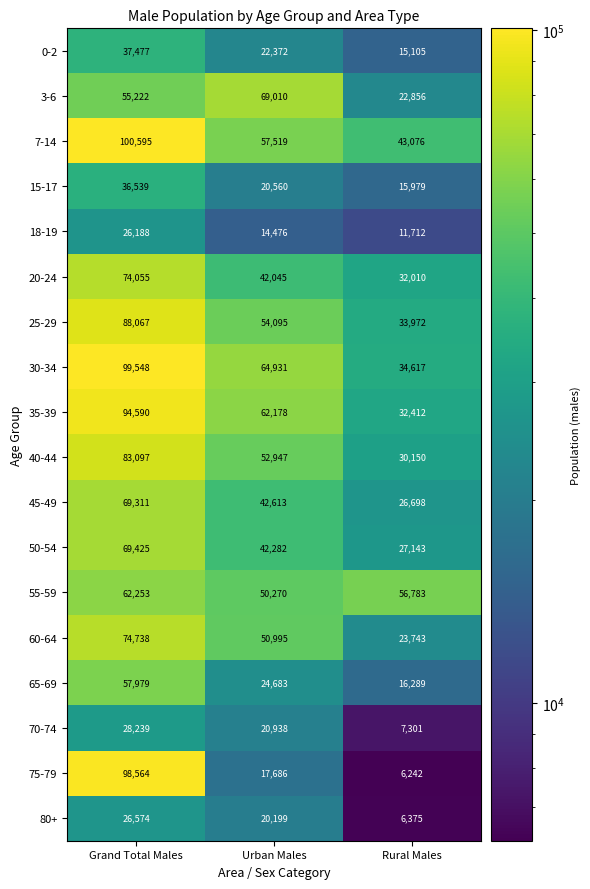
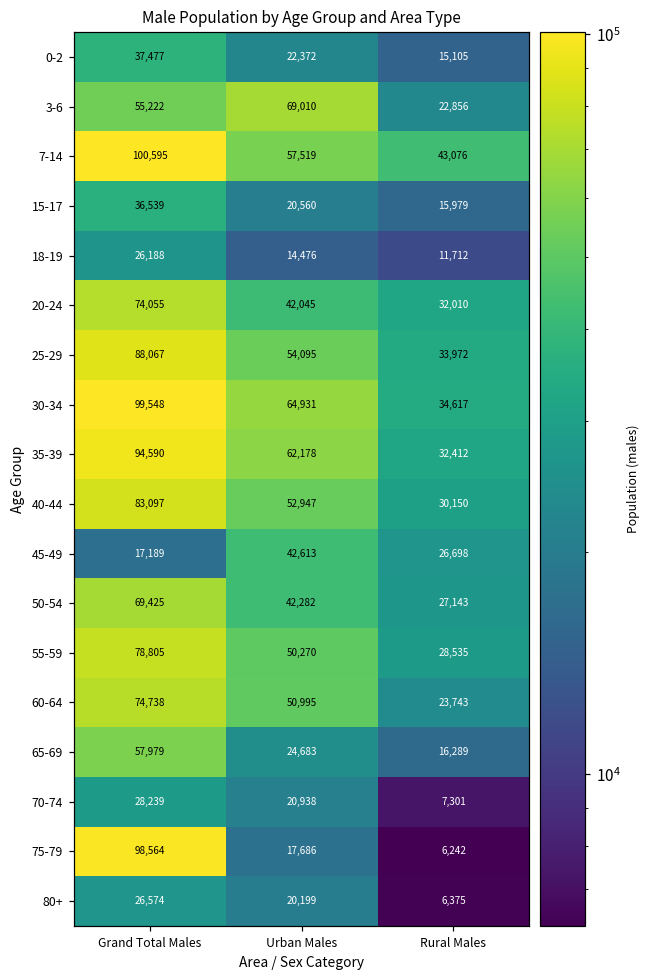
  {
    "0-2": {
      "Grand Total Males": "37,477",
      "Urban Males": "22,372",
      "Rural Males": "15,105"
    },
    "3-6": {
      "Grand Total Males": "55,222",
      "Urban Males": "69,010",
      "Rural Males": "22,856"
    },
    "7-14": {
      "Grand Total Males": "100,595",
      "Urban Males": "57,519",
      "Rural Males": "43,076"
    },
    "15-17": {
      "Grand Total Males": "36,539",
      "Urban Males": "20,560",
      "Rural Males": "15,979"
    },
    "18-19": {
      "Grand Total Males": "26,188",
      "Urban Males": "14,476",
      "Rural Males": "11,712"
    },
    "20-24": {
      "Grand Total Males": "74,055",
      "Urban Males": "42,045",
      "Rural Males": "32,010"
    },
    "25-29": {
      "Grand Total Males": "88,067",
      "Urban Males": "54,095",
      "Rural Males": "33,972"
    },
    "30-34": {
      "Grand Total Males": "99,548",
      "Urban Males": "64,931",
      "Rural Males": "34,617"
    },
    "35-39": {
      "Grand Total Males": "94,590",
      "Urban Males": "62,178",
      "Rural Males": "32,412"
    },
    "40-44": {
      "Grand Total Males": "83,097",
      "Urban Males": "52,947",
      "Rural Males": "30,150"
    },
    "45-49": {
-     "Grand Total Males": "69,311",
+     "Grand Total Males": "17,189",
      "Urban Males": "42,613",
      "Rural Males": "26,698"
    },
    "50-54": {
      "Grand Total Males": "69,425",
      "Urban Males": "42,282",
      "Rural Males": "27,143"
    },
    "55-59": {
-     "Grand Total Males": "62,253",
+     "Grand Total Males": "78,805",
      "Urban Males": "50,270",
-     "Rural Males": "56,783"
+     "Rural Males": "28,535"
    },
    "60-64": {
      "Grand Total Males": "74,738",
      "Urban Males": "50,995",
      "Rural Males": "23,743"
    },
    "65-69": {
      "Grand Total Males": "57,979",
      "Urban Males": "24,683",
      "Rural Males": "16,289"
    },
    "70-74": {
      "Grand Total Males": "28,239",
      "Urban Males": "20,938",
      "Rural Males": "7,301"
    },
    "75-79": {
      "Grand Total Males": "98,564",
      "Urban Males": "17,686",
      "Rural Males": "6,242"
    },
    "80+": {
      "Grand Total Males": "26,574",
      "Urban Males": "20,199",
      "Rural Males": "6,375"
    }
  }
